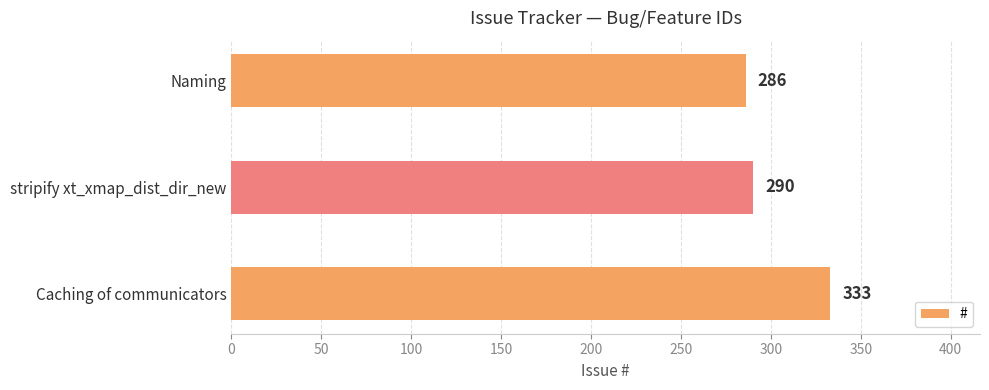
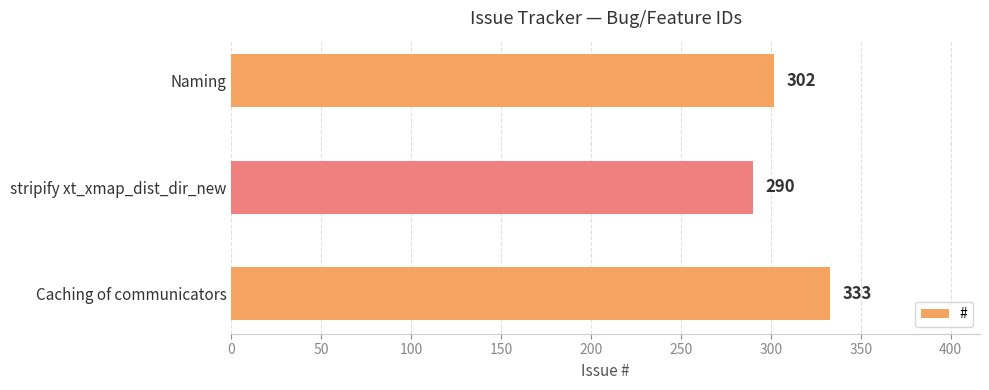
  {
-   "Naming": 286,
+   "Naming": 302,
    "stripify xt_xmap_dist_dir_new": 290,
    "Caching of communicators": 333
  }
